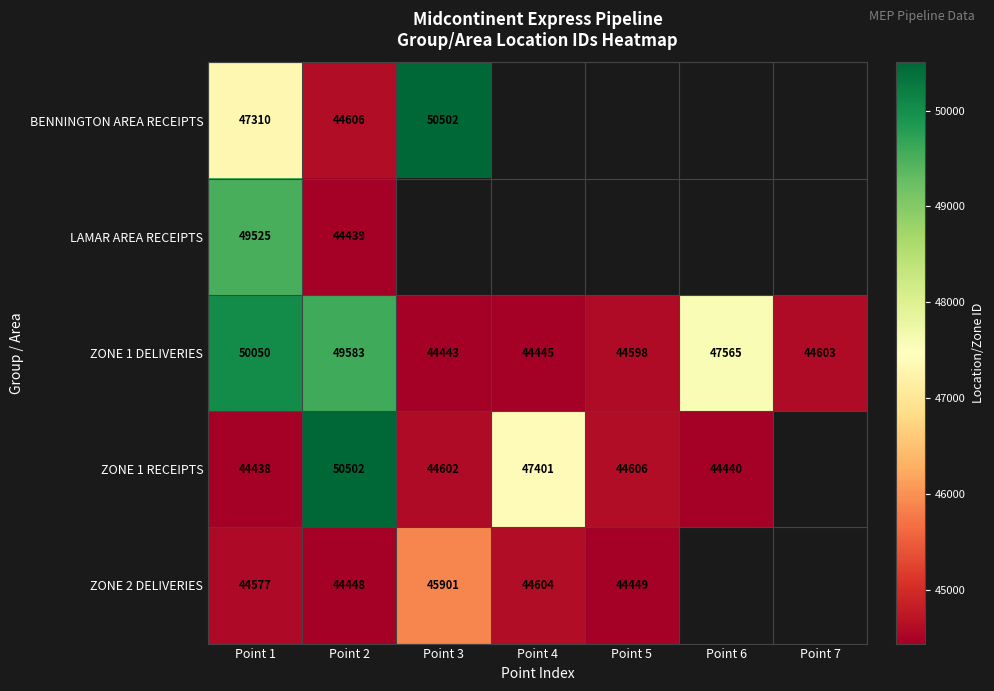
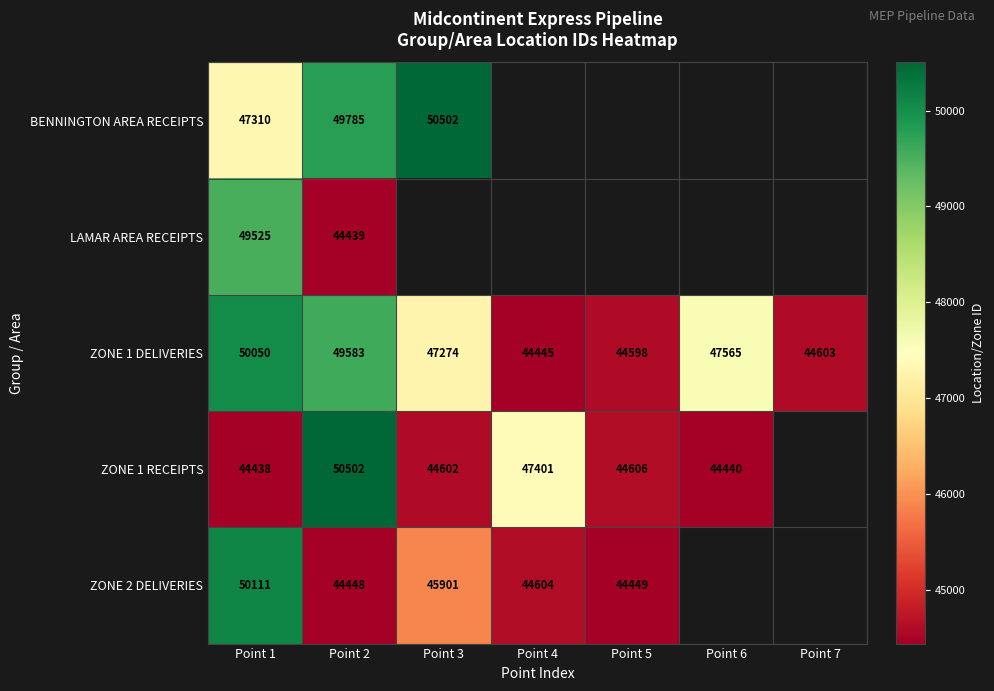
  {
    "BENNINGTON AREA RECEIPTS": {
      "Point 1": 47310,
-     "Point 2": 44606,
+     "Point 2": 49785,
      "Point 3": 50502
    },
    "LAMAR AREA RECEIPTS": {
      "Point 1": 49525,
      "Point 2": 44439
    },
    "ZONE 1 DELIVERIES": {
      "Point 1": 50050,
      "Point 2": 49583,
-     "Point 3": 44443,
+     "Point 3": 47274,
      "Point 4": 44445,
      "Point 5": 44598,
      "Point 6": 47565,
      "Point 7": 44603
    },
    "ZONE 1 RECEIPTS": {
      "Point 1": 44438,
      "Point 2": 50502,
      "Point 3": 44602,
      "Point 4": 47401,
      "Point 5": 44606,
      "Point 6": 44440
    },
    "ZONE 2 DELIVERIES": {
-     "Point 1": 44577,
+     "Point 1": 50111,
      "Point 2": 44448,
      "Point 3": 45901,
      "Point 4": 44604,
      "Point 5": 44449
    }
  }
